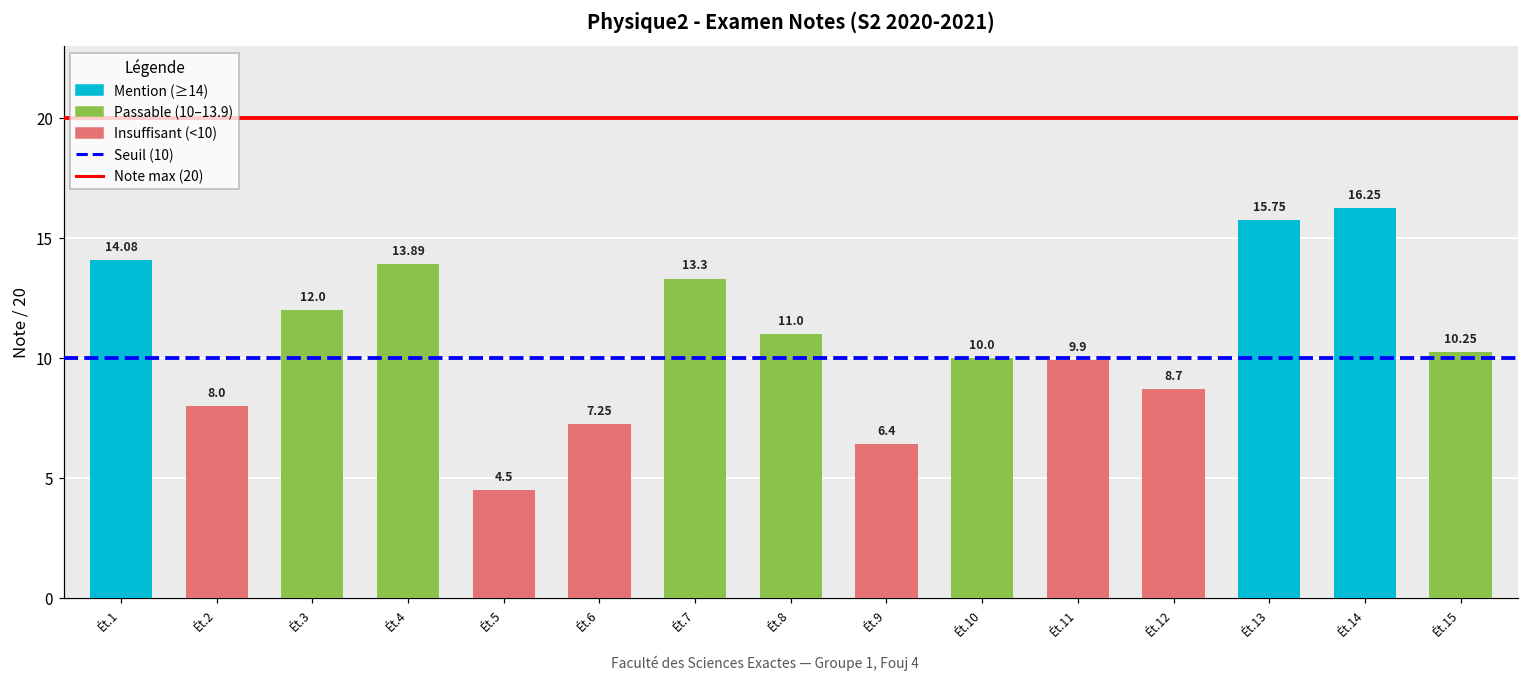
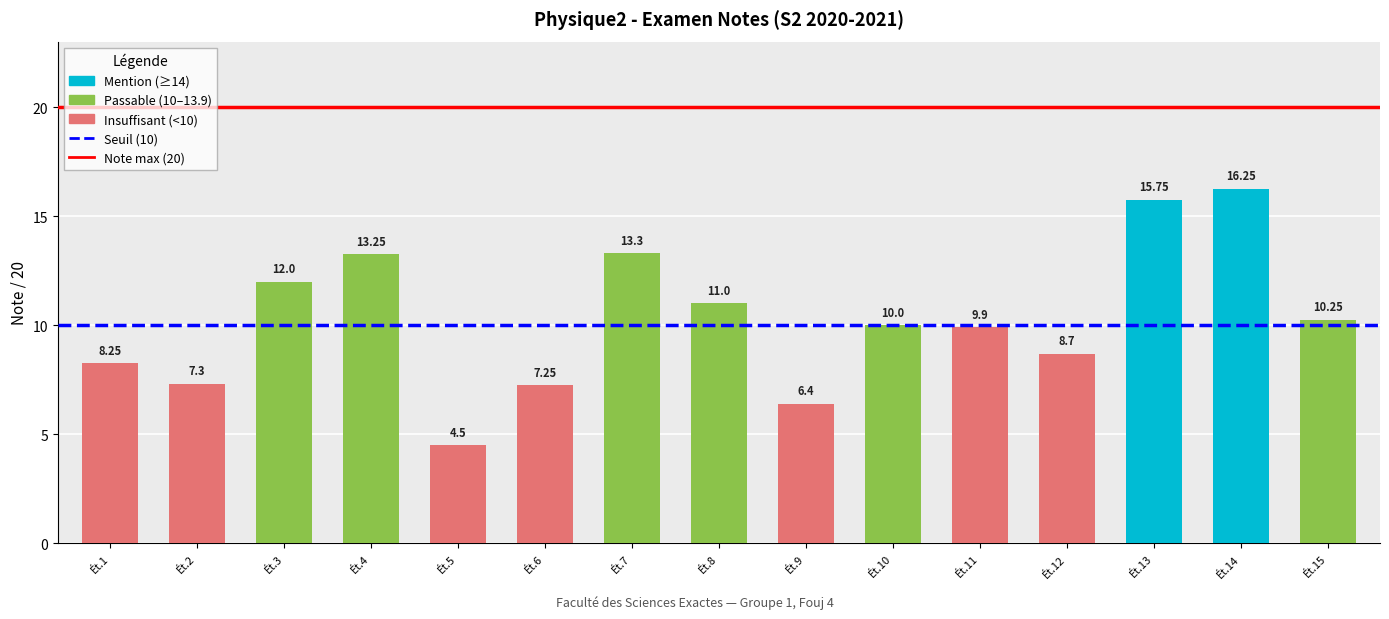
  {
-   "Ét.1": 14.08,
-   "Ét.2": 8.0,
+   "Ét.1": 8.25,
+   "Ét.2": 7.3,
    "Ét.3": 12.0,
-   "Ét.4": 13.89,
+   "Ét.4": 13.25,
    "Ét.5": 4.5,
    "Ét.6": 7.25,
    "Ét.7": 13.3,
    "Ét.8": 11.0,
    "Ét.9": 6.4,
    "Ét.10": 10.0,
    "Ét.11": 9.9,
    "Ét.12": 8.7,
    "Ét.13": 15.75,
    "Ét.14": 16.25,
    "Ét.15": 10.25
  }
